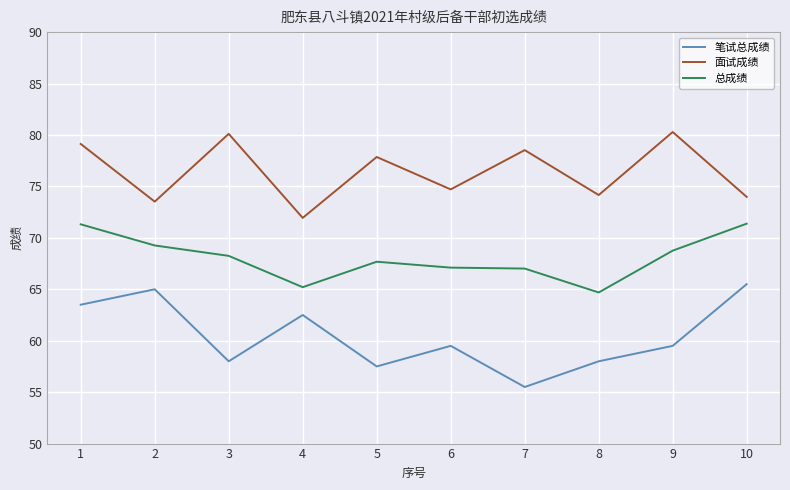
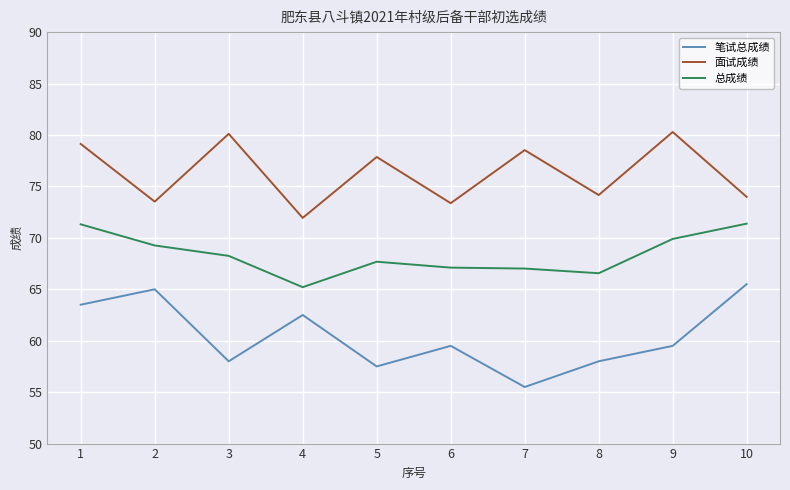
  {
    "笔试总成绩": {
      "1": 63.5,
      "2": 65.0,
      "3": 58.0,
      "4": 62.5,
      "5": 57.5,
      "6": 59.5,
      "7": 55.5,
      "8": 58.0,
      "9": 59.5,
      "10": 65.5
    },
    "面试成绩": {
      "1": 79.1,
      "2": 73.5,
      "3": 80.1,
      "4": 71.9,
      "5": 77.9,
-     "6": 74.7,
+     "6": 73.4,
      "7": 78.5,
      "8": 74.2,
      "9": 80.3,
      "10": 74.0
    },
    "总成绩": {
      "1": 71.3,
      "2": 69.3,
      "3": 68.2,
      "4": 65.2,
      "5": 67.7,
      "6": 67.1,
      "7": 67.0,
-     "8": 64.7,
-     "9": 68.8,
+     "8": 66.6,
+     "9": 69.9,
      "10": 71.4
    }
  }
